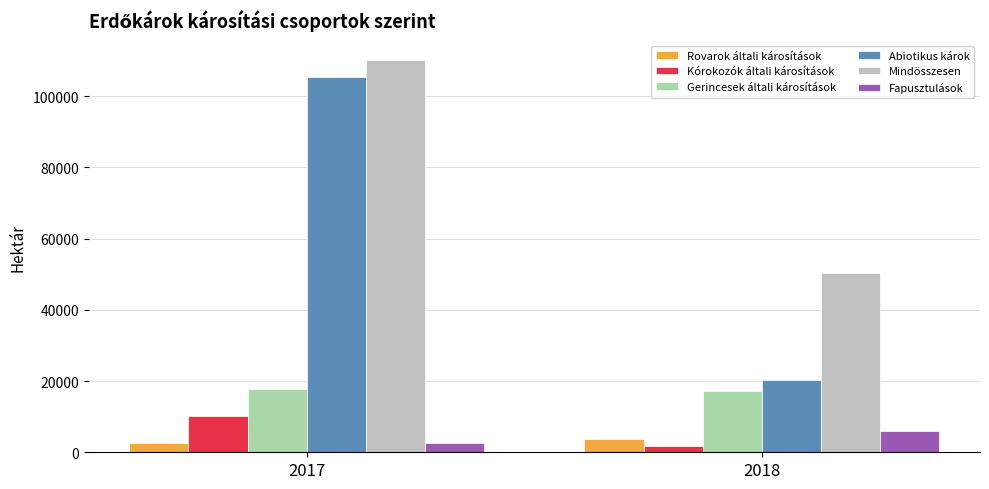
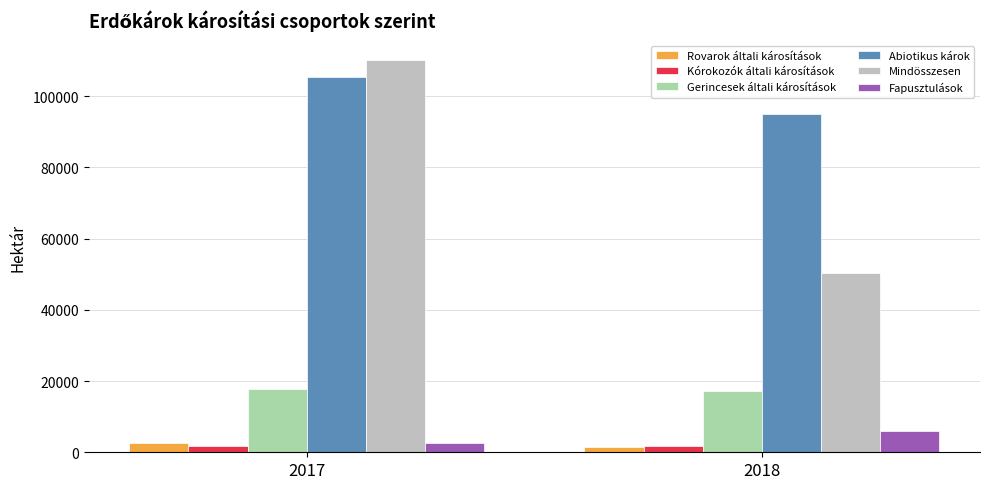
  {
    "Rovarok általi károsítások": {
      "2017": 3000,
-     "2018": 4000
+     "2018": 1000
    },
    "Kórokozók általi károsítások": {
-     "2017": 10000,
+     "2017": 2000,
      "2018": 2000
    },
    "Abiotikus károk": {
      "2017": 105000,
-     "2018": 20000
+     "2018": 95000
    },
    "Fapusztulások": {
      "2017": 3000,
      "2018": 6000
    }
  }
